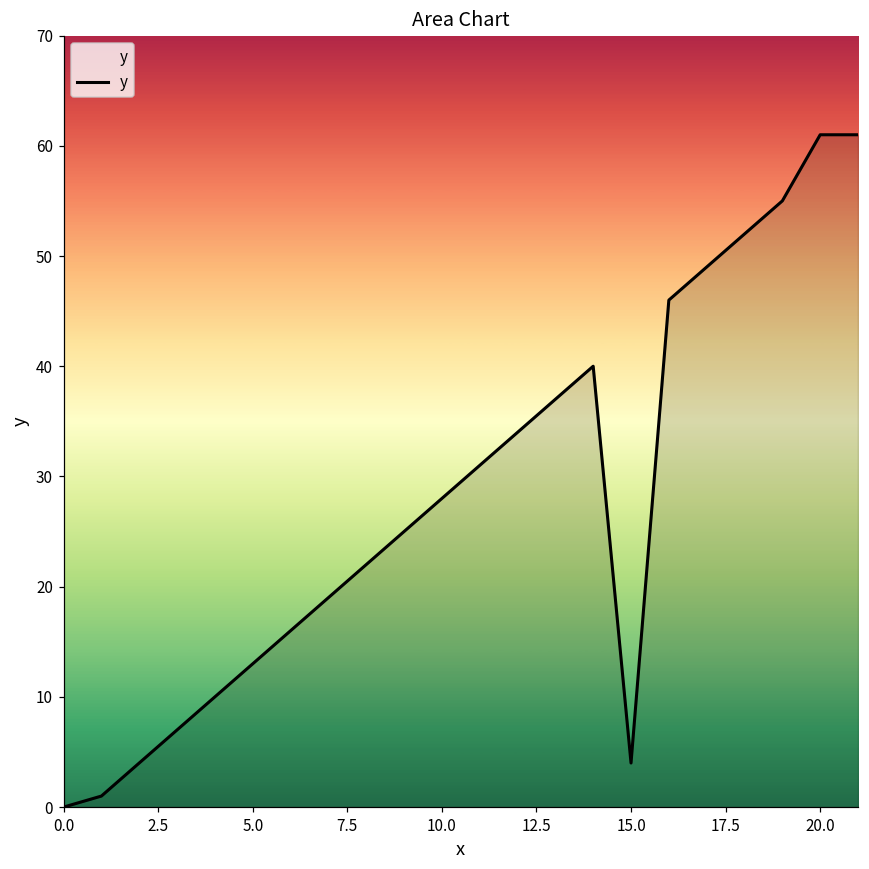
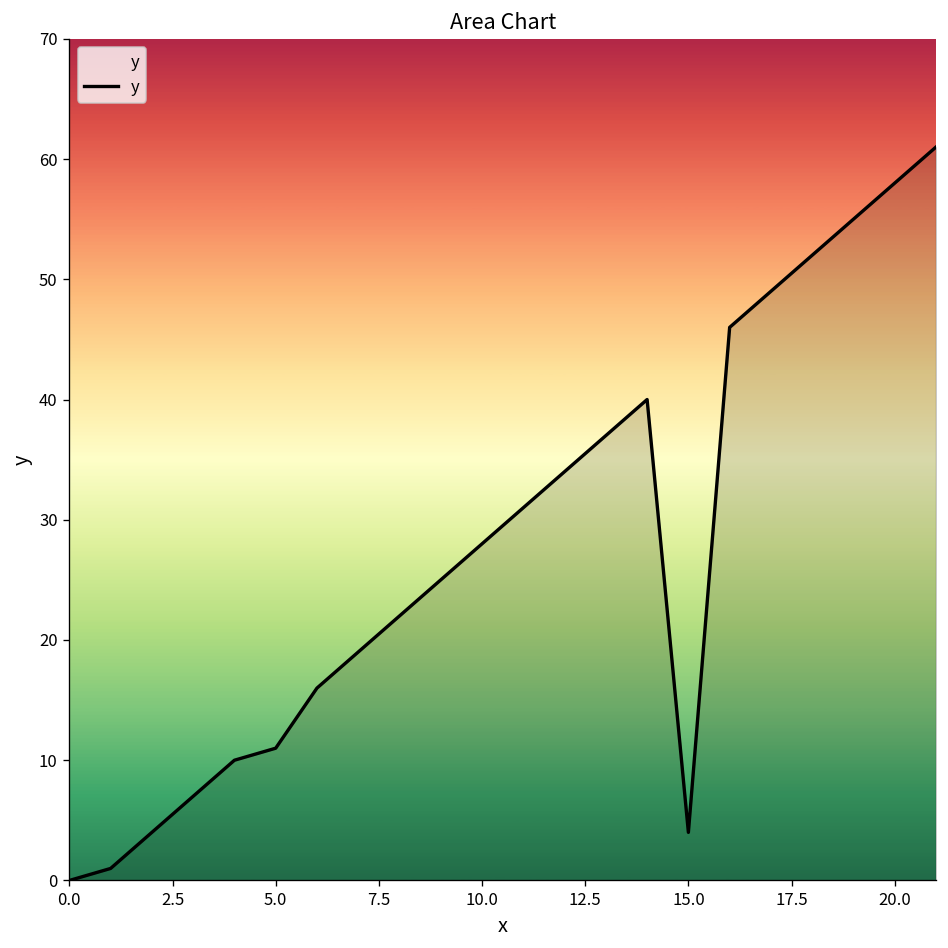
  {
    "0.0": 0,
-   "5.0": 13,
+   "5.0": 11,
    "10.0": 28,
    "15.0": 4,
-   "20.0": 61
+   "20.0": 58
  }
